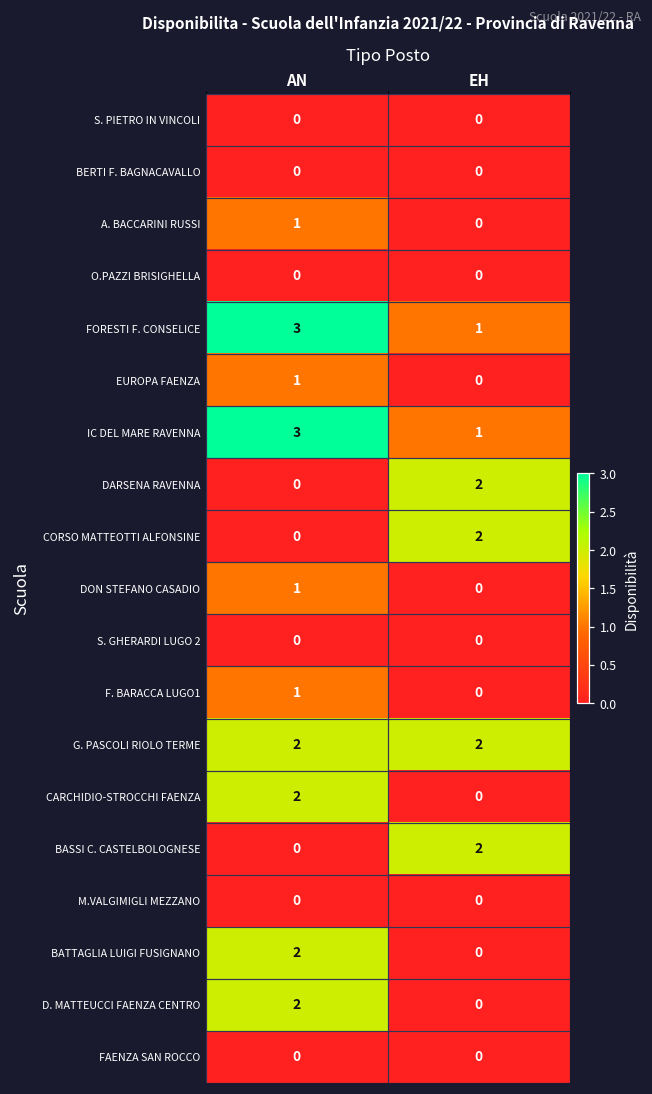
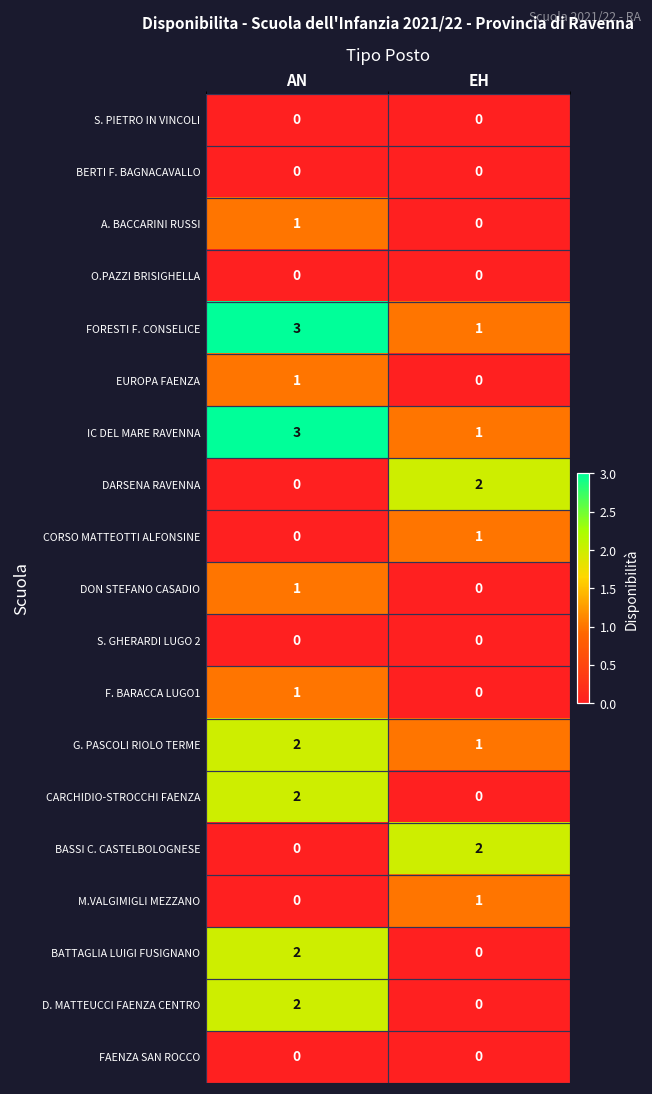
  {
    "S. PIETRO IN VINCOLI": {
      "AN": 0,
      "EH": 0
    },
    "BERTI F. BAGNACAVALLO": {
      "AN": 0,
      "EH": 0
    },
    "A. BACCARINI RUSSI": {
      "AN": 1,
      "EH": 0
    },
    "O.PAZZI BRISIGHELLA": {
      "AN": 0,
      "EH": 0
    },
    "FORESTI F. CONSELICE": {
      "AN": 3,
      "EH": 1
    },
    "EUROPA FAENZA": {
      "AN": 1,
      "EH": 0
    },
    "IC DEL MARE RAVENNA": {
      "AN": 3,
      "EH": 1
    },
    "DARSENA RAVENNA": {
      "AN": 0,
      "EH": 2
    },
    "CORSO MATTEOTTI ALFONSINE": {
      "AN": 0,
-     "EH": 2
+     "EH": 1
    },
    "DON STEFANO CASADIO": {
      "AN": 1,
      "EH": 0
    },
    "S. GHERARDI LUGO 2": {
      "AN": 0,
      "EH": 0
    },
    "F. BARACCA LUGO1": {
      "AN": 1,
      "EH": 0
    },
    "G. PASCOLI RIOLO TERME": {
      "AN": 2,
-     "EH": 2
+     "EH": 1
    },
    "CARCHIDIO-STROCCHI FAENZA": {
      "AN": 2,
      "EH": 0
    },
    "BASSI C. CASTELBOLOGNESE": {
      "AN": 0,
      "EH": 2
    },
    "M.VALGIMIGLI MEZZANO": {
      "AN": 0,
-     "EH": 0
+     "EH": 1
    },
    "BATTAGLIA LUIGI FUSIGNANO": {
      "AN": 2,
      "EH": 0
    },
    "D. MATTEUCCI FAENZA CENTRO": {
      "AN": 2,
      "EH": 0
    },
    "FAENZA SAN ROCCO": {
      "AN": 0,
      "EH": 0
    }
  }
